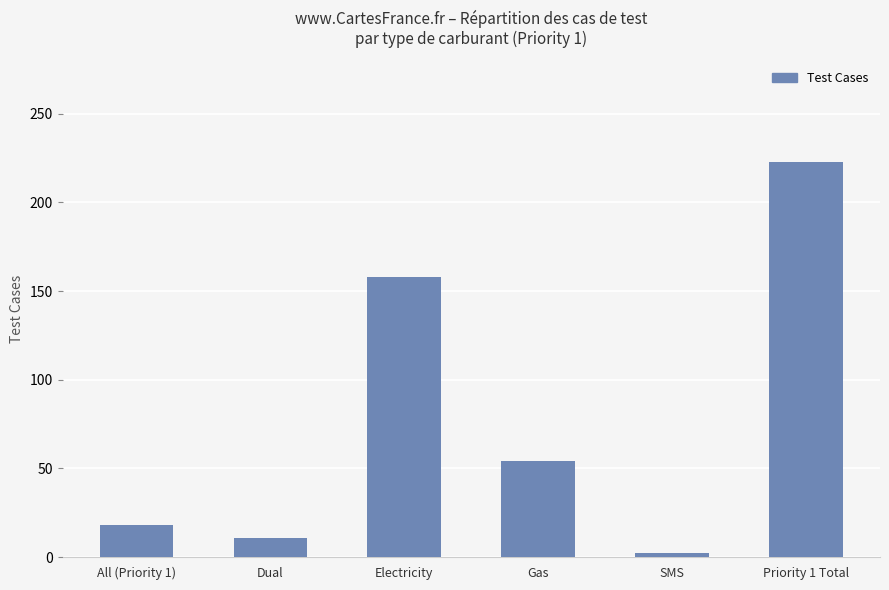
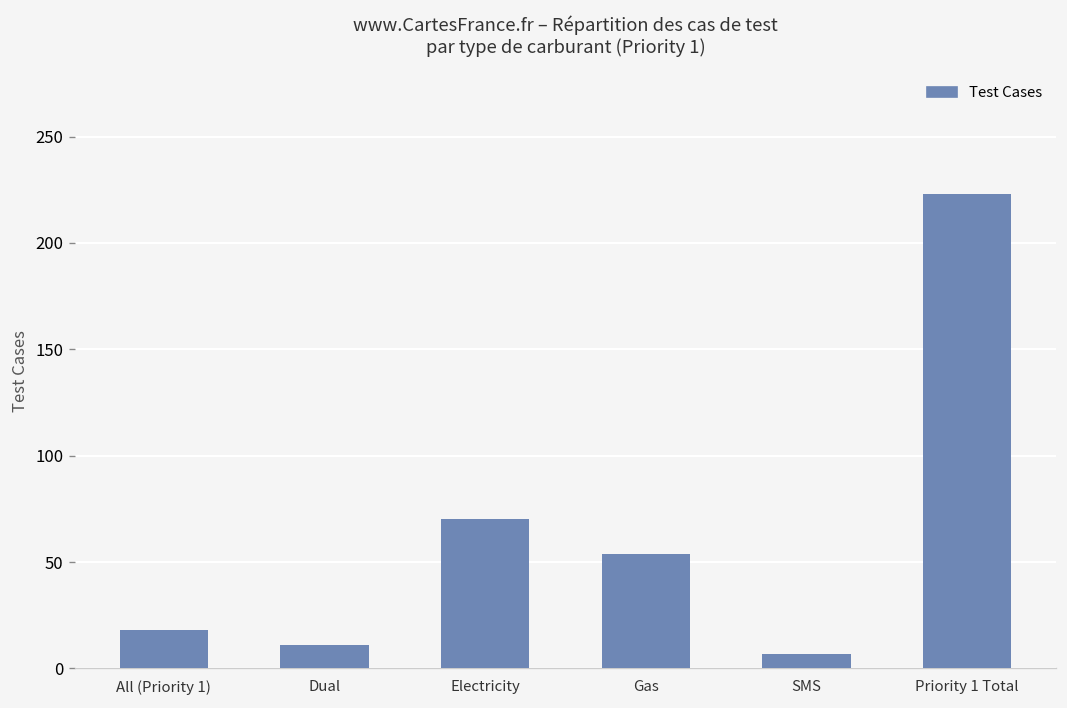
  {
    "All (Priority 1)": 18,
    "Dual": 11,
-   "Electricity": 158,
+   "Electricity": 70,
    "Gas": 54,
-   "SMS": 2,
+   "SMS": 7,
    "Priority 1 Total": 223
  }
